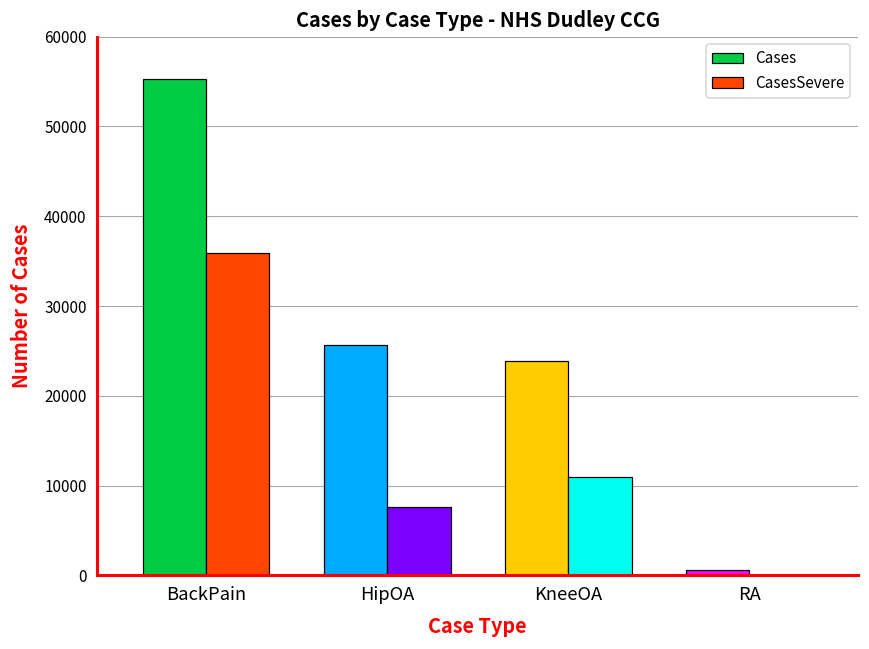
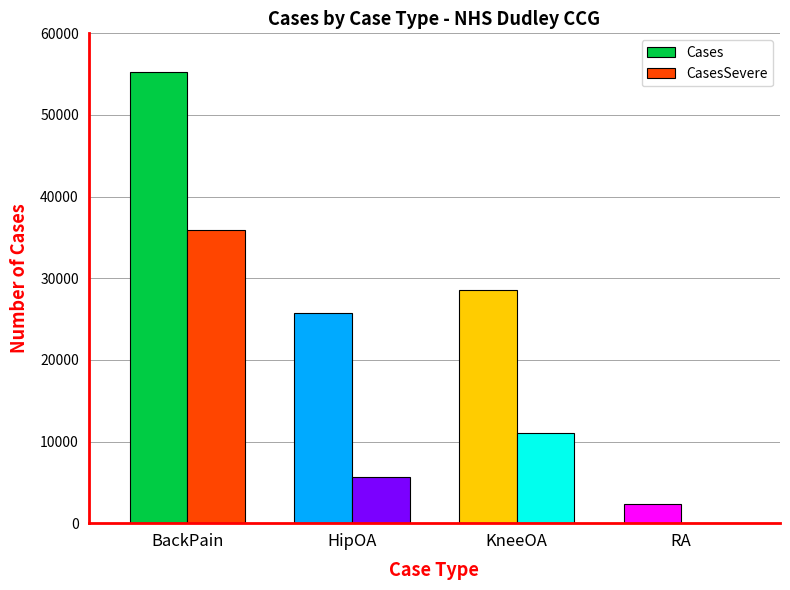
  {
    "Cases": {
      "BackPain": 55000,
      "HipOA": 26000,
-     "KneeOA": 24000,
-     "RA": 1000
+     "KneeOA": 29000,
+     "RA": 2000
    },
    "CasesSevere": {
      "BackPain": 36000,
-     "HipOA": 8000,
+     "HipOA": 6000,
      "KneeOA": 11000,
      "RA": 0
    }
  }
